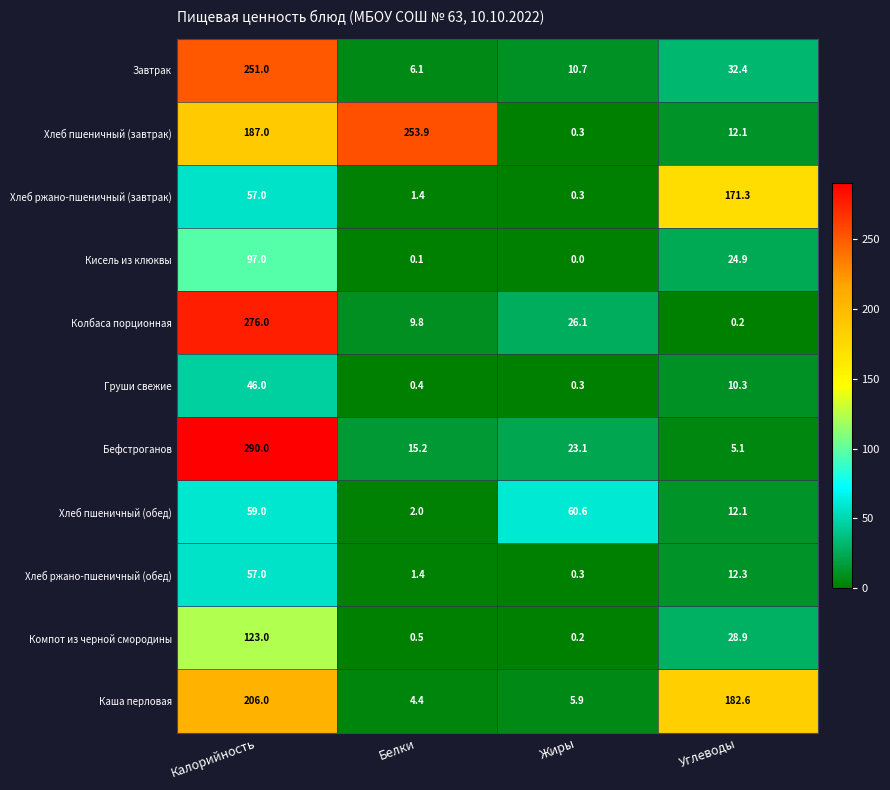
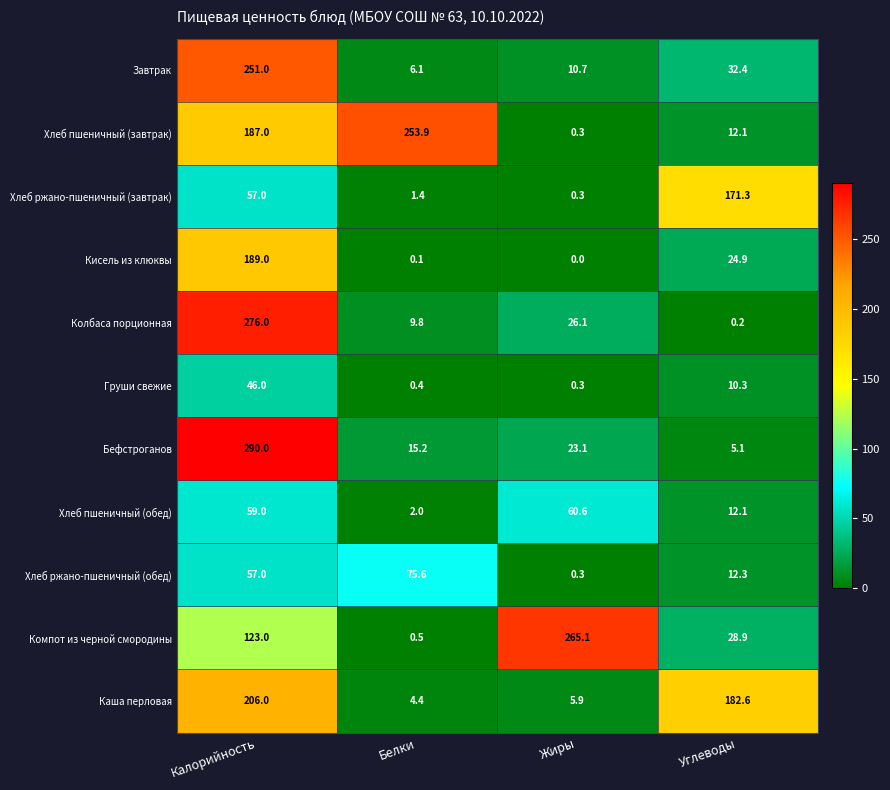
  {
    "Завтрак": {
      "Калорийность": 251.0,
      "Белки": 6.1,
      "Жиры": 10.7,
      "Углеводы": 32.4
    },
    "Хлеб пшеничный (завтрак)": {
      "Калорийность": 187.0,
      "Белки": 253.9,
      "Жиры": 0.3,
      "Углеводы": 12.1
    },
    "Хлеб ржано-пшеничный (завтрак)": {
      "Калорийность": 57.0,
      "Белки": 1.4,
      "Жиры": 0.3,
      "Углеводы": 171.3
    },
    "Кисель из клюквы": {
-     "Калорийность": 97.0,
+     "Калорийность": 189.0,
      "Белки": 0.1,
      "Жиры": 0.0,
      "Углеводы": 24.9
    },
    "Колбаса порционная": {
      "Калорийность": 276.0,
      "Белки": 9.8,
      "Жиры": 26.1,
      "Углеводы": 0.2
    },
    "Груши свежие": {
      "Калорийность": 46.0,
      "Белки": 0.4,
      "Жиры": 0.3,
      "Углеводы": 10.3
    },
    "Бефстроганов": {
      "Калорийность": 290.0,
      "Белки": 15.2,
      "Жиры": 23.1,
      "Углеводы": 5.1
    },
    "Хлеб пшеничный (обед)": {
      "Калорийность": 59.0,
      "Белки": 2.0,
      "Жиры": 60.6,
      "Углеводы": 12.1
    },
    "Хлеб ржано-пшеничный (обед)": {
      "Калорийность": 57.0,
-     "Белки": 1.4,
+     "Белки": 75.6,
      "Жиры": 0.3,
      "Углеводы": 12.3
    },
    "Компот из черной смородины": {
      "Калорийность": 123.0,
      "Белки": 0.5,
-     "Жиры": 0.2,
+     "Жиры": 265.1,
      "Углеводы": 28.9
    },
    "Каша перловая": {
      "Калорийность": 206.0,
      "Белки": 4.4,
      "Жиры": 5.9,
      "Углеводы": 182.6
    }
  }
